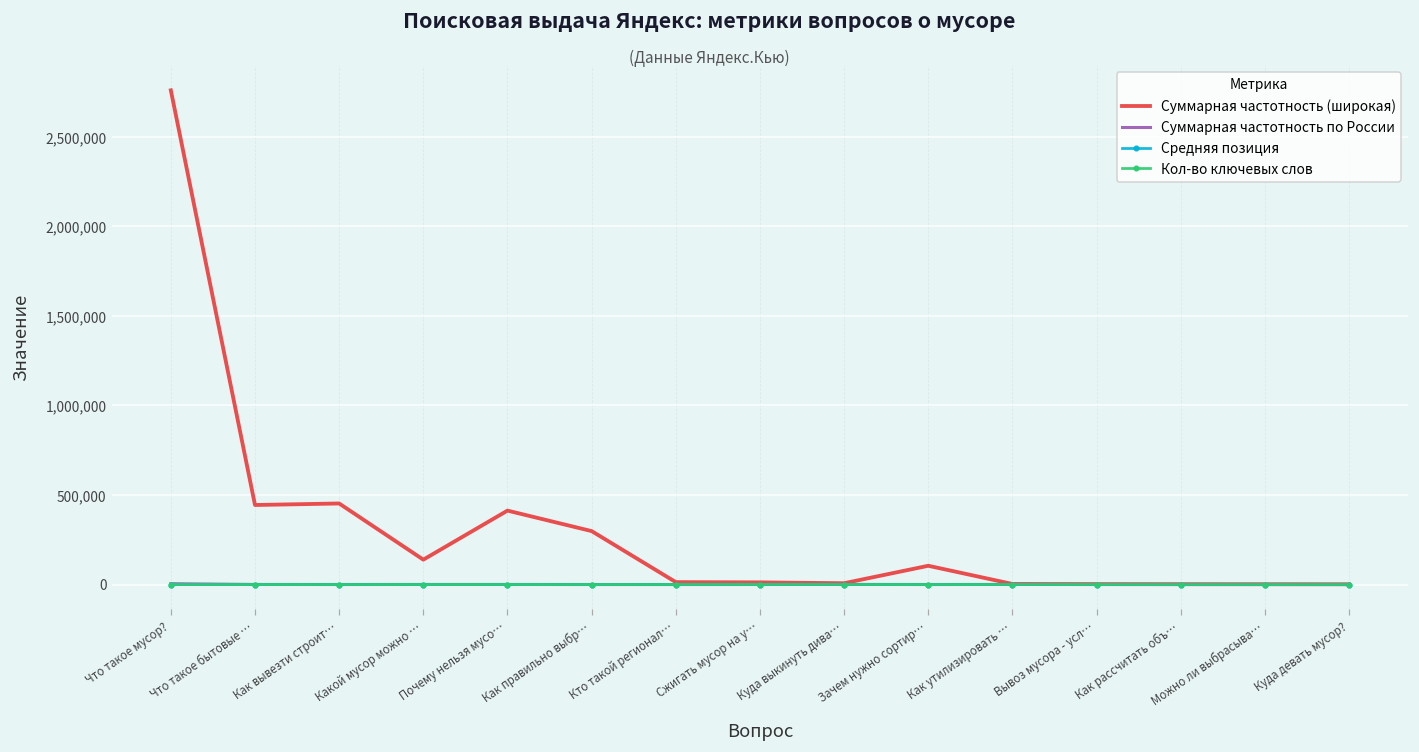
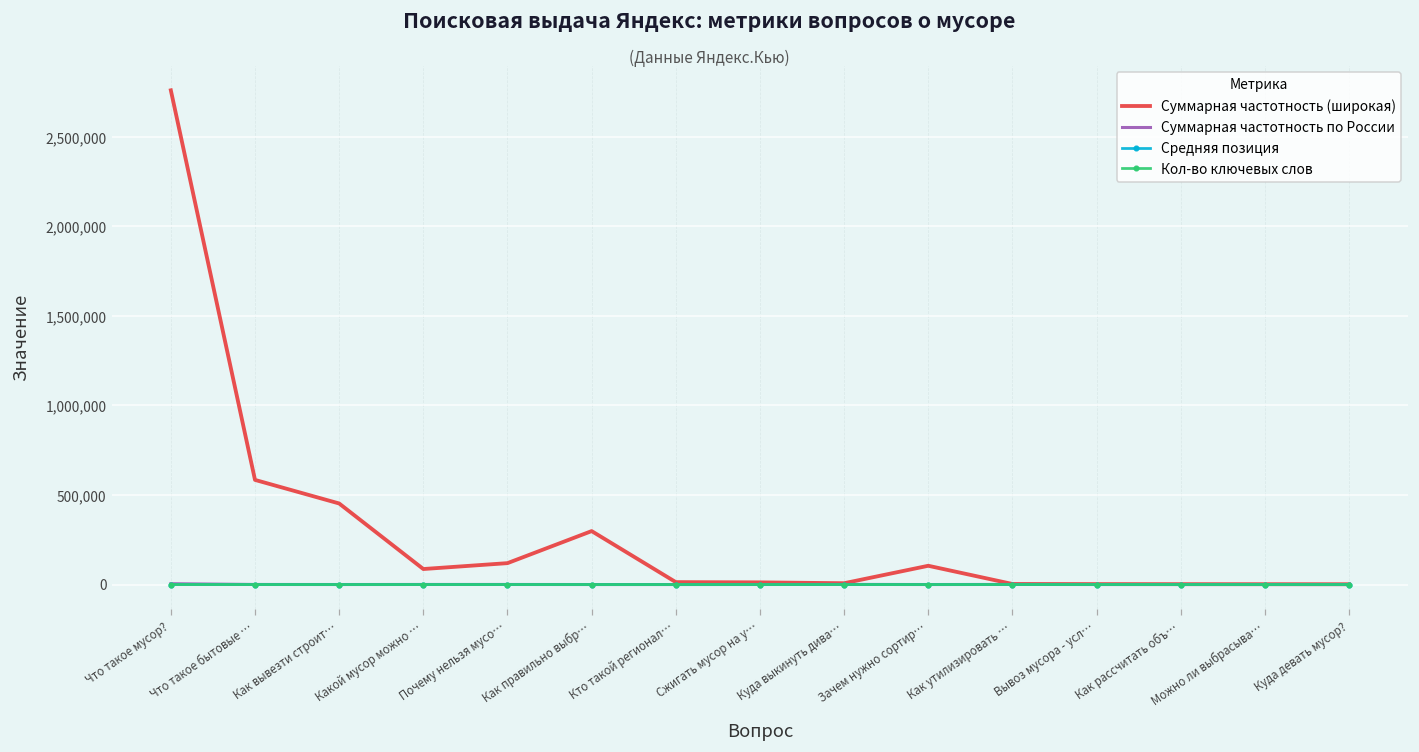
  {
    "Суммарная частотность (широкая)": {
      "Что такое мусор?": "2,760,000",
-     "Что такое бытовые …": "440,000",
+     "Что такое бытовые …": "580,000",
      "Как вывезти строит…": "450,000",
-     "Какой мусор можно …": "140,000",
-     "Почему нельзя мусо…": "410,000",
+     "Какой мусор можно …": "90,000",
+     "Почему нельзя мусо…": "120,000",
      "Как правильно выбр…": "300,000",
      "Зачем нужно сортир…": "100,000"
    }
  }
